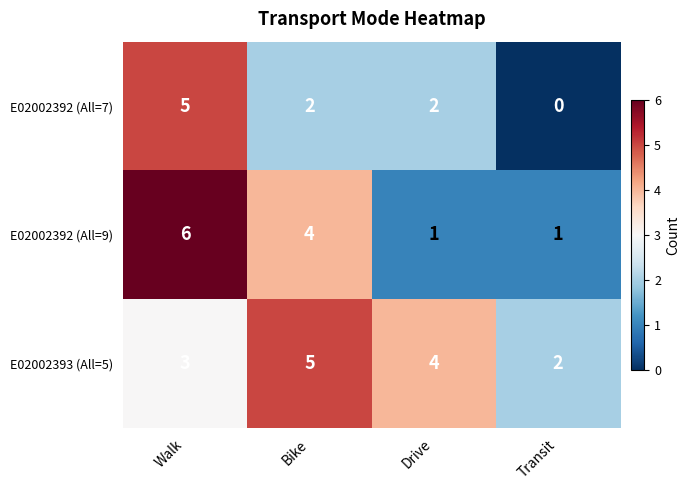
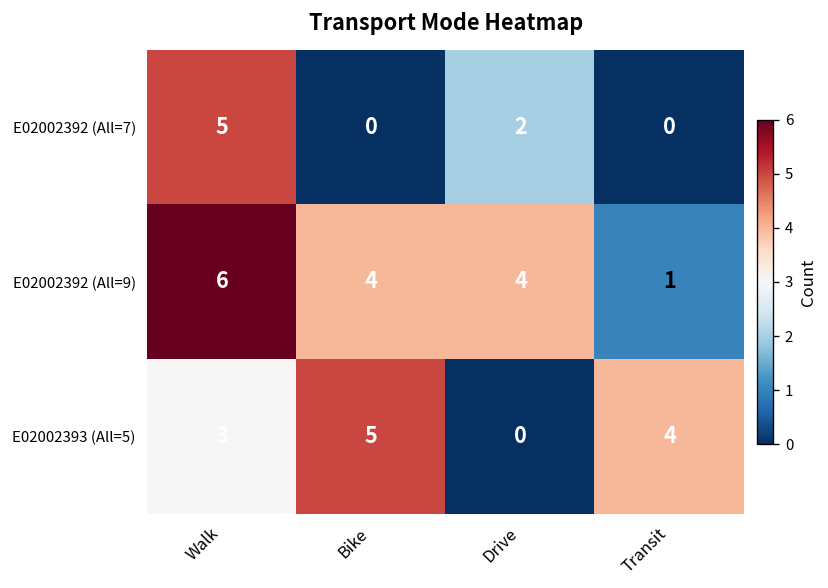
  {
    "E02002392 (All=7)": {
      "Walk": 5,
-     "Bike": 2,
+     "Bike": 0,
      "Drive": 2,
      "Transit": 0
    },
    "E02002392 (All=9)": {
      "Walk": 6,
      "Bike": 4,
-     "Drive": 1,
+     "Drive": 4,
      "Transit": 1
    },
    "E02002393 (All=5)": {
      "Bike": 5,
-     "Drive": 4,
-     "Transit": 2
+     "Drive": 0,
+     "Transit": 4
    }
  }
